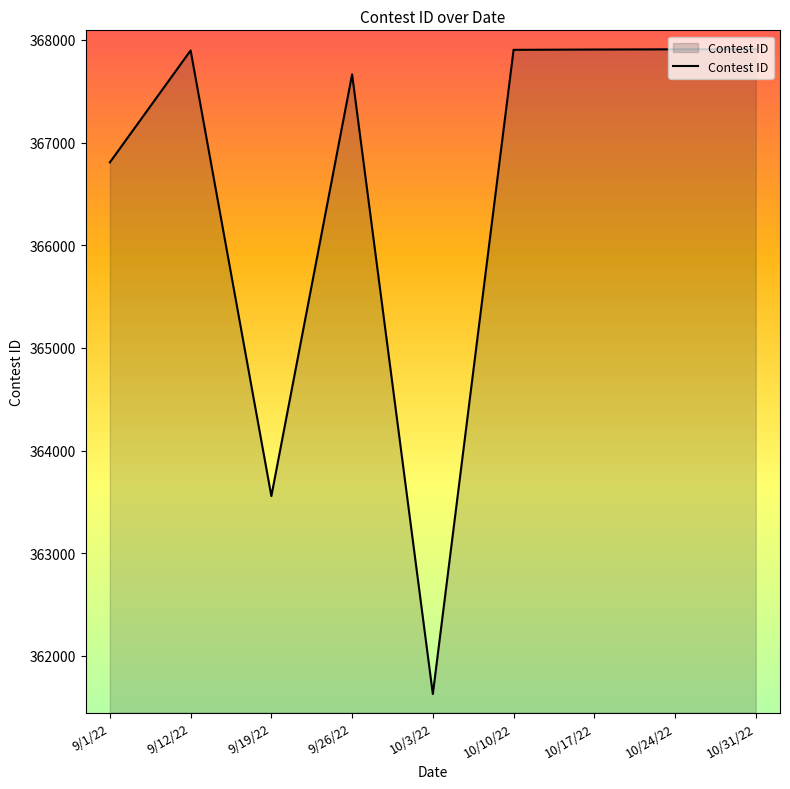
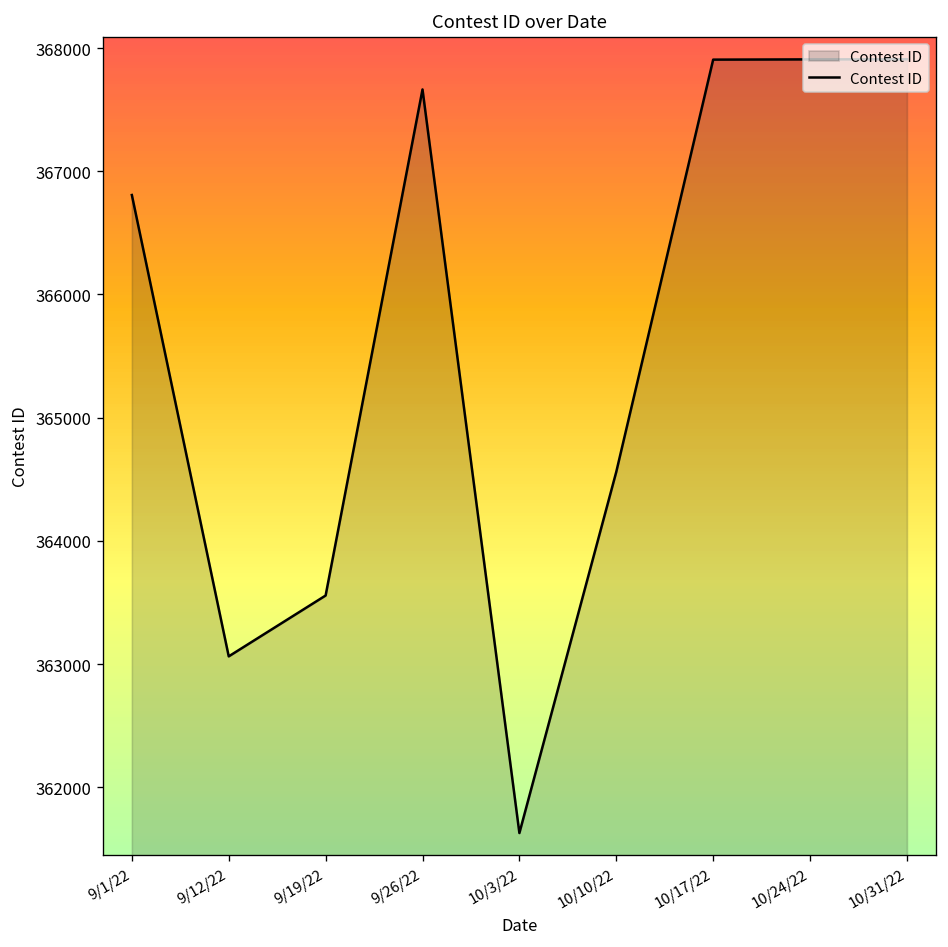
  {
    "9/1/22": 366810,
-   "9/12/22": 367900,
+   "9/12/22": 363060,
    "9/19/22": 363560,
    "9/26/22": 367660,
    "10/3/22": 361630,
-   "10/10/22": 367900,
+   "10/10/22": 364560,
    "10/17/22": 367910
  }
